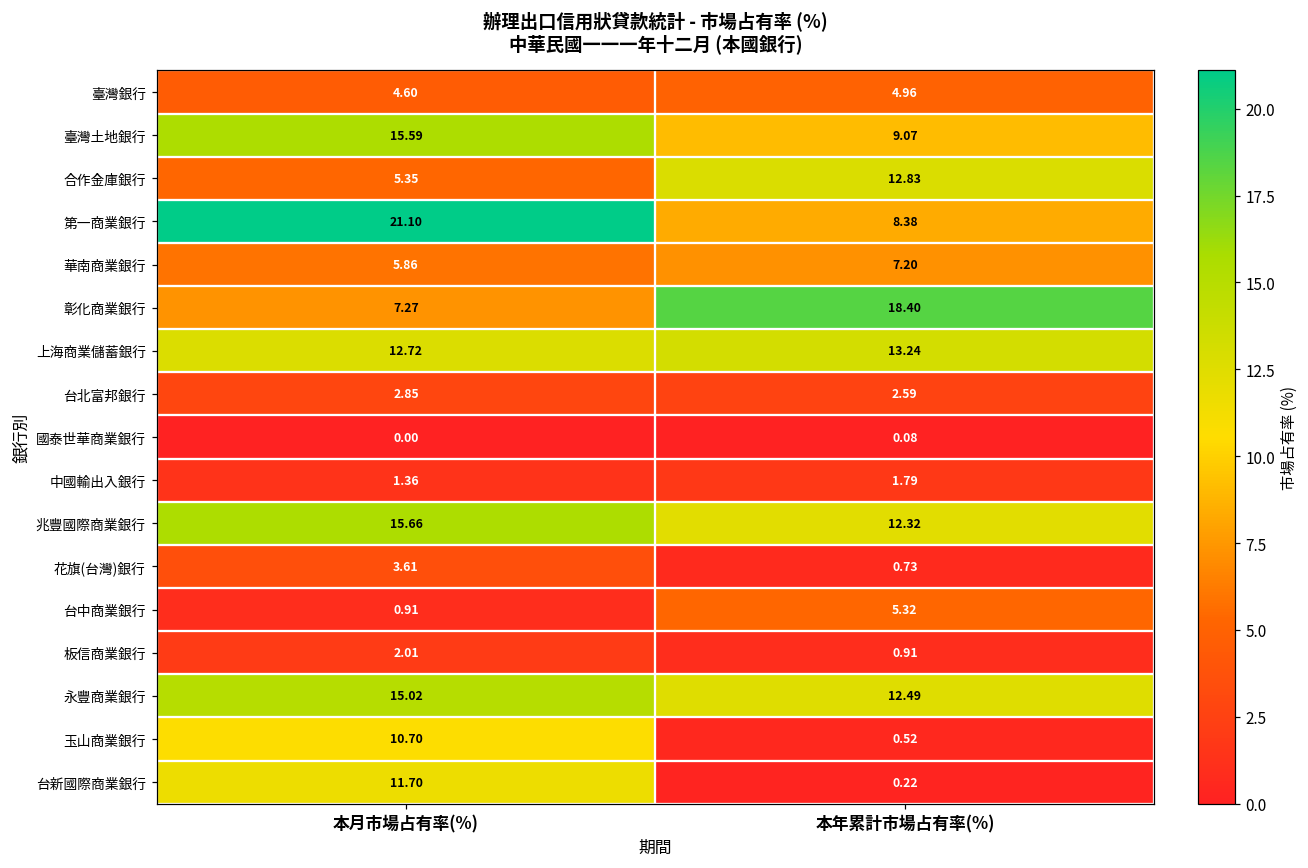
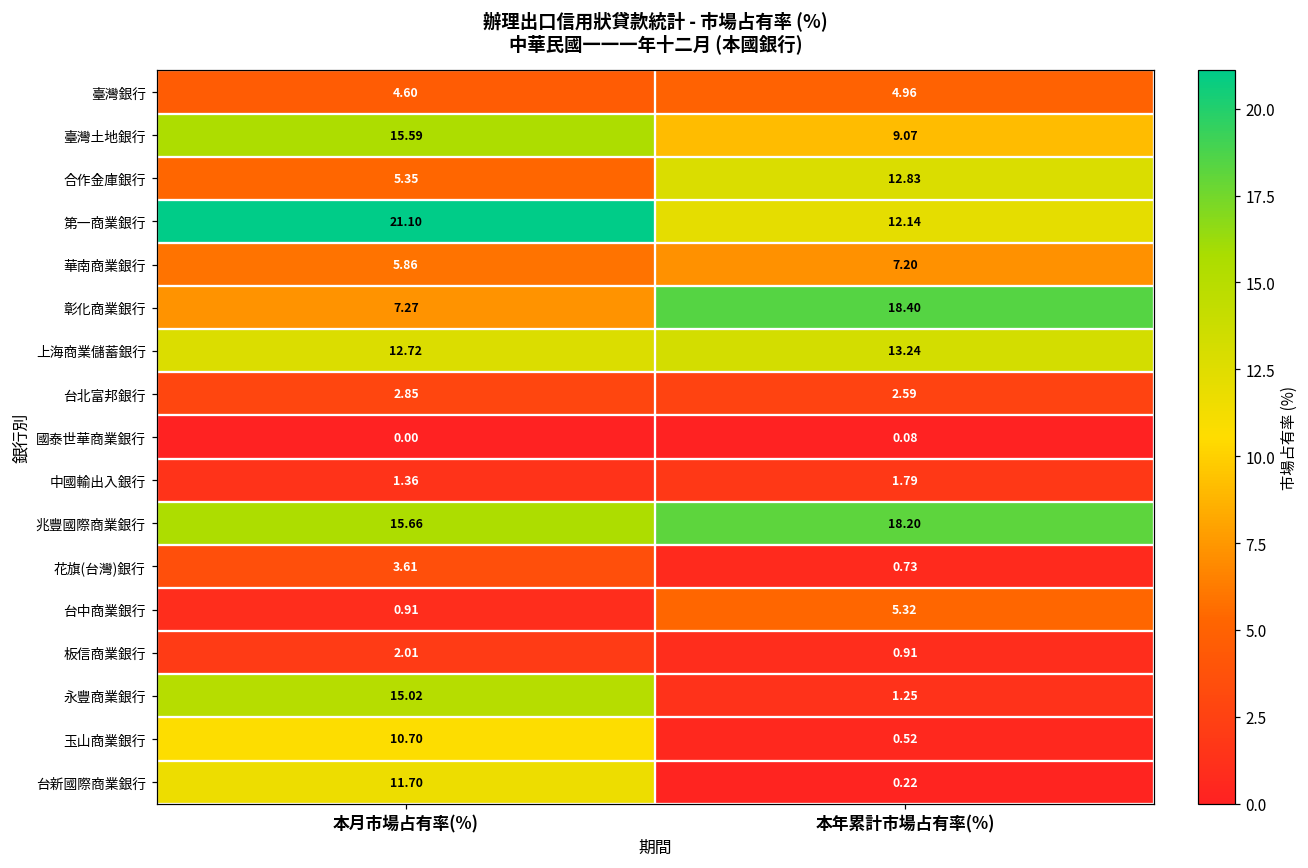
  {
    "臺灣銀行": {
      "本月市場占有率(%)": 4.60,
      "本年累計市場占有率(%)": 4.96
    },
    "臺灣土地銀行": {
      "本月市場占有率(%)": 15.59,
      "本年累計市場占有率(%)": 9.07
    },
    "合作金庫銀行": {
      "本月市場占有率(%)": 5.35,
      "本年累計市場占有率(%)": 12.83
    },
    "第一商業銀行": {
      "本月市場占有率(%)": 21.10,
-     "本年累計市場占有率(%)": 8.38
+     "本年累計市場占有率(%)": 12.14
    },
    "華南商業銀行": {
      "本月市場占有率(%)": 5.86,
      "本年累計市場占有率(%)": 7.20
    },
    "彰化商業銀行": {
      "本月市場占有率(%)": 7.27,
      "本年累計市場占有率(%)": 18.40
    },
    "上海商業儲蓄銀行": {
      "本月市場占有率(%)": 12.72,
      "本年累計市場占有率(%)": 13.24
    },
    "台北富邦銀行": {
      "本月市場占有率(%)": 2.85,
      "本年累計市場占有率(%)": 2.59
    },
    "國泰世華商業銀行": {
      "本月市場占有率(%)": 0.00,
      "本年累計市場占有率(%)": 0.08
    },
    "中國輸出入銀行": {
      "本月市場占有率(%)": 1.36,
      "本年累計市場占有率(%)": 1.79
    },
    "兆豐國際商業銀行": {
      "本月市場占有率(%)": 15.66,
-     "本年累計市場占有率(%)": 12.32
+     "本年累計市場占有率(%)": 18.20
    },
    "花旗(台灣)銀行": {
      "本月市場占有率(%)": 3.61,
      "本年累計市場占有率(%)": 0.73
    },
    "台中商業銀行": {
      "本月市場占有率(%)": 0.91,
      "本年累計市場占有率(%)": 5.32
    },
    "板信商業銀行": {
      "本月市場占有率(%)": 2.01,
      "本年累計市場占有率(%)": 0.91
    },
    "永豐商業銀行": {
      "本月市場占有率(%)": 15.02,
-     "本年累計市場占有率(%)": 12.49
+     "本年累計市場占有率(%)": 1.25
    },
    "玉山商業銀行": {
      "本月市場占有率(%)": 10.70,
      "本年累計市場占有率(%)": 0.52
    },
    "台新國際商業銀行": {
      "本月市場占有率(%)": 11.70,
      "本年累計市場占有率(%)": 0.22
    }
  }
